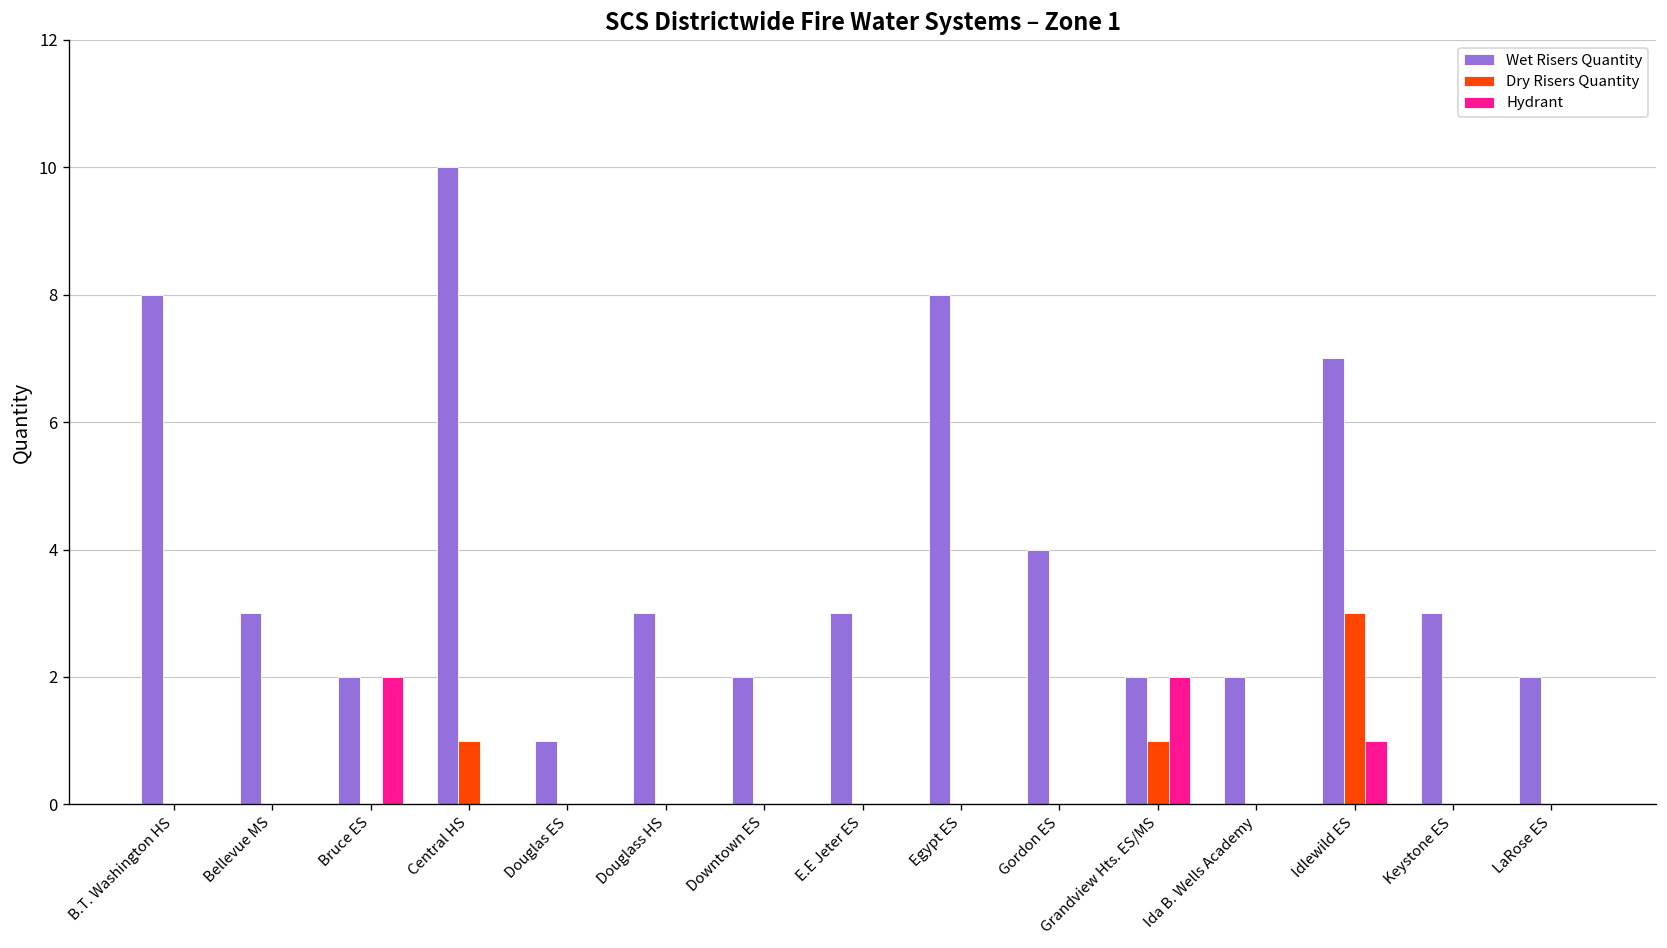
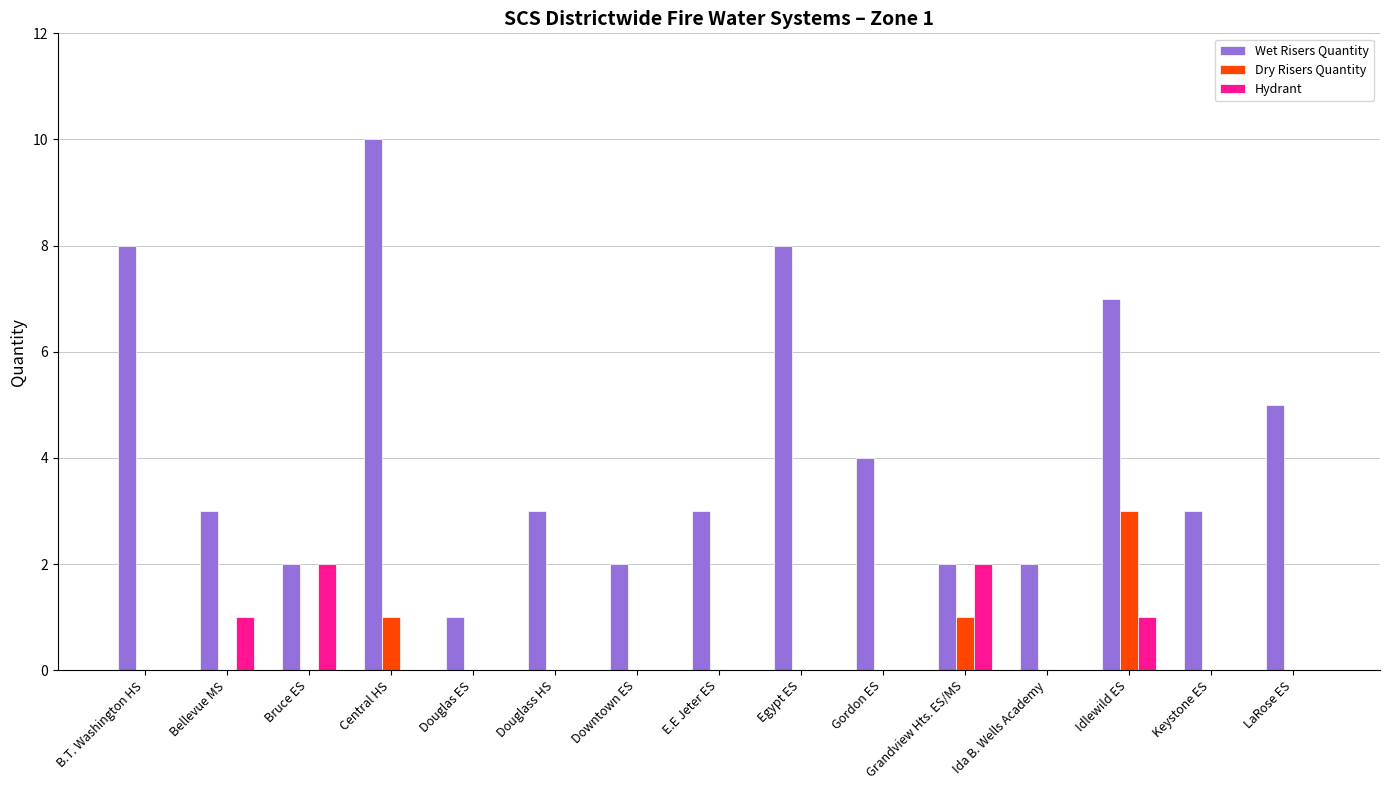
  {
    "Wet Risers Quantity": {
      "B.T. Washington HS": 8,
      "Bellevue MS": 3,
      "Bruce ES": 2,
      "Central HS": 10,
      "Douglas ES": 1,
      "Douglass HS": 3,
      "Downtown ES": 2,
      "E.E Jeter ES": 3,
      "Egypt ES": 8,
      "Gordon ES": 4,
      "Grandview Hts. ES/MS": 2,
      "Ida B. Wells Academy": 2,
      "Idlewild ES": 7,
      "Keystone ES": 3,
-     "LaRose ES": 2
+     "LaRose ES": 5
    },
    "Dry Risers Quantity": {
      "B.T. Washington HS": 0,
      "Bellevue MS": 0,
      "Bruce ES": 0,
      "Central HS": 1,
      "Douglas ES": 0,
      "Douglass HS": 0,
      "Downtown ES": 0,
      "E.E Jeter ES": 0,
      "Egypt ES": 0,
      "Gordon ES": 0,
      "Grandview Hts. ES/MS": 1,
      "Ida B. Wells Academy": 0,
      "Idlewild ES": 3,
      "Keystone ES": 0,
      "LaRose ES": 0
    },
    "Hydrant": {
      "B.T. Washington HS": 0,
-     "Bellevue MS": 0,
+     "Bellevue MS": 1,
      "Bruce ES": 2,
      "Central HS": 0,
      "Douglas ES": 0,
      "Douglass HS": 0,
      "Downtown ES": 0,
      "E.E Jeter ES": 0,
      "Egypt ES": 0,
      "Gordon ES": 0,
      "Grandview Hts. ES/MS": 2,
      "Ida B. Wells Academy": 0,
      "Idlewild ES": 1,
      "Keystone ES": 0,
      "LaRose ES": 0
    }
  }
